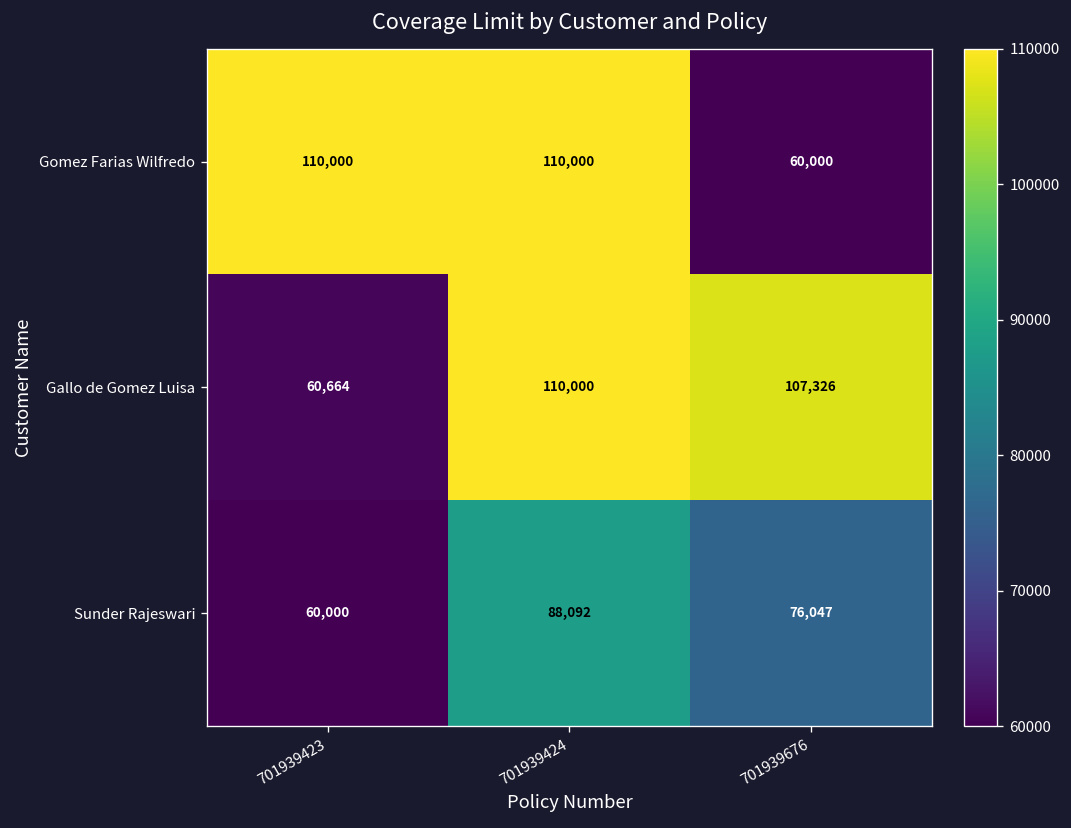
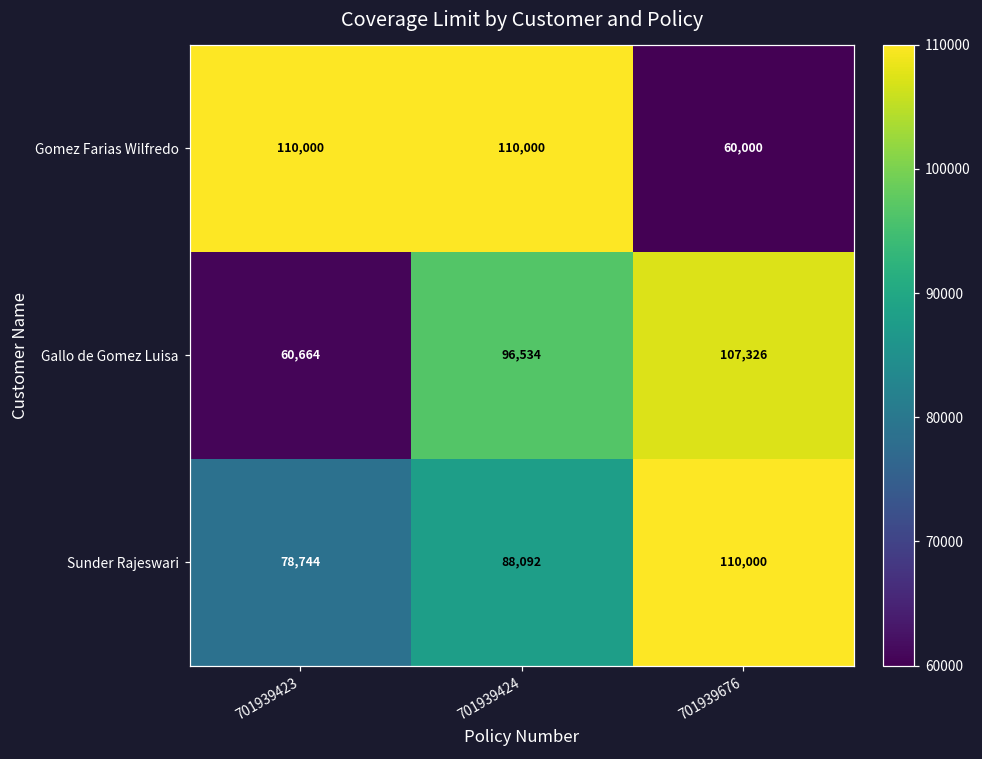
  {
    "Gomez Farias Wilfredo": {
      "701939423": "110,000",
      "701939424": "110,000",
      "701939676": "60,000"
    },
    "Gallo de Gomez Luisa": {
      "701939423": "60,664",
-     "701939424": "110,000",
+     "701939424": "96,534",
      "701939676": "107,326"
    },
    "Sunder Rajeswari": {
-     "701939423": "60,000",
+     "701939423": "78,744",
      "701939424": "88,092",
-     "701939676": "76,047"
+     "701939676": "110,000"
    }
  }
